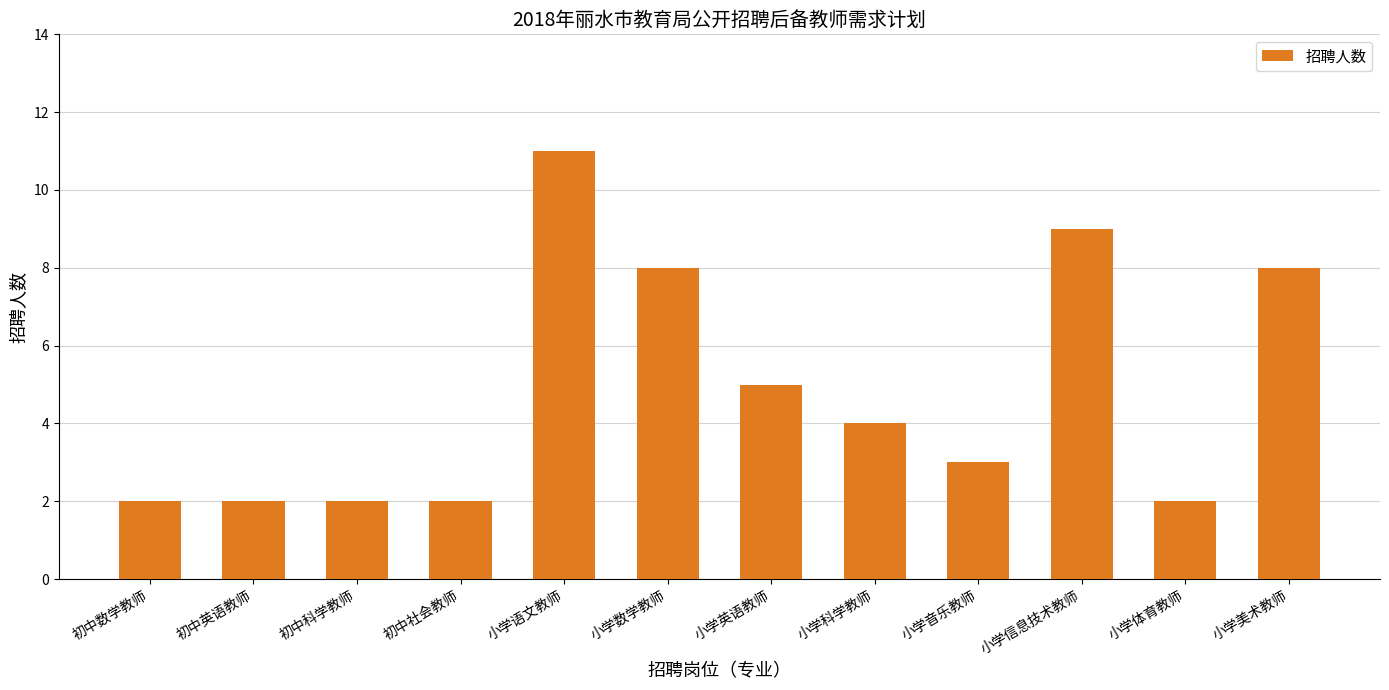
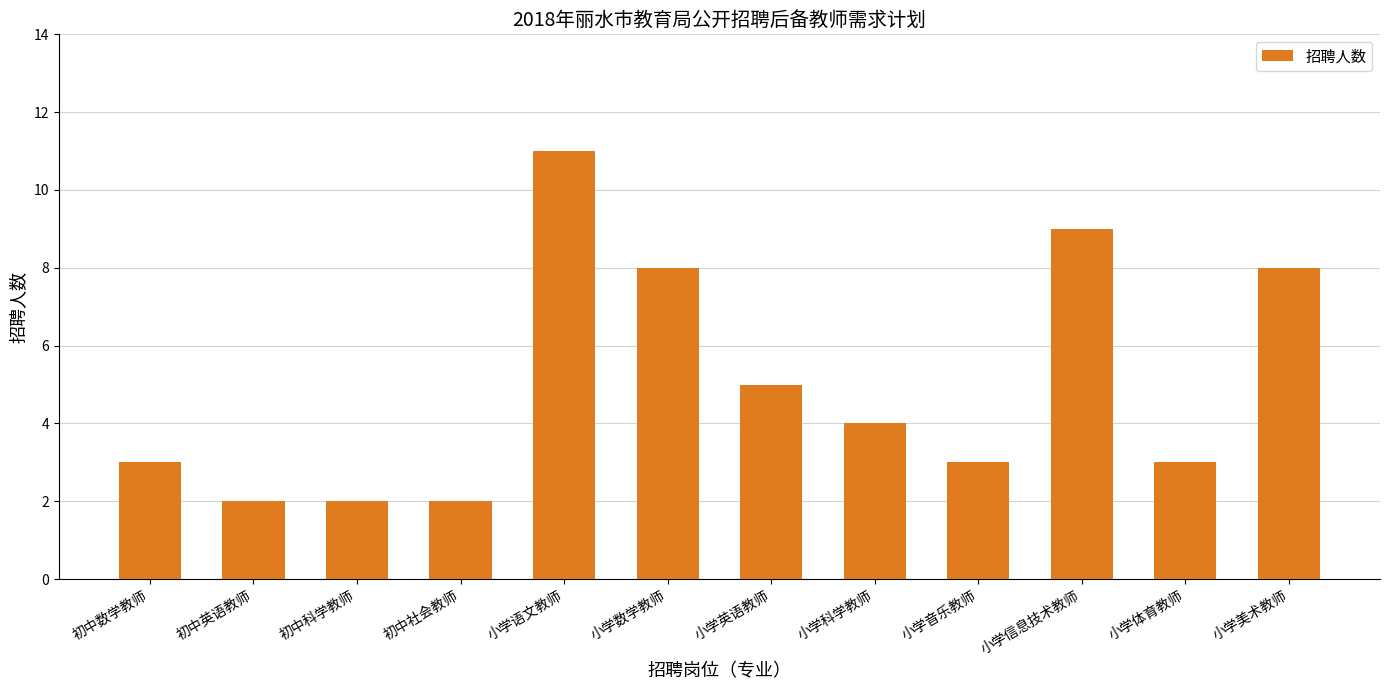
  {
-   "初中数学教师": 2,
+   "初中数学教师": 3,
    "初中英语教师": 2,
    "初中科学教师": 2,
    "初中社会教师": 2,
    "小学语文教师": 11,
    "小学数学教师": 8,
    "小学英语教师": 5,
    "小学科学教师": 4,
    "小学音乐教师": 3,
    "小学信息技术教师": 9,
-   "小学体育教师": 2,
+   "小学体育教师": 3,
    "小学美术教师": 8
  }
